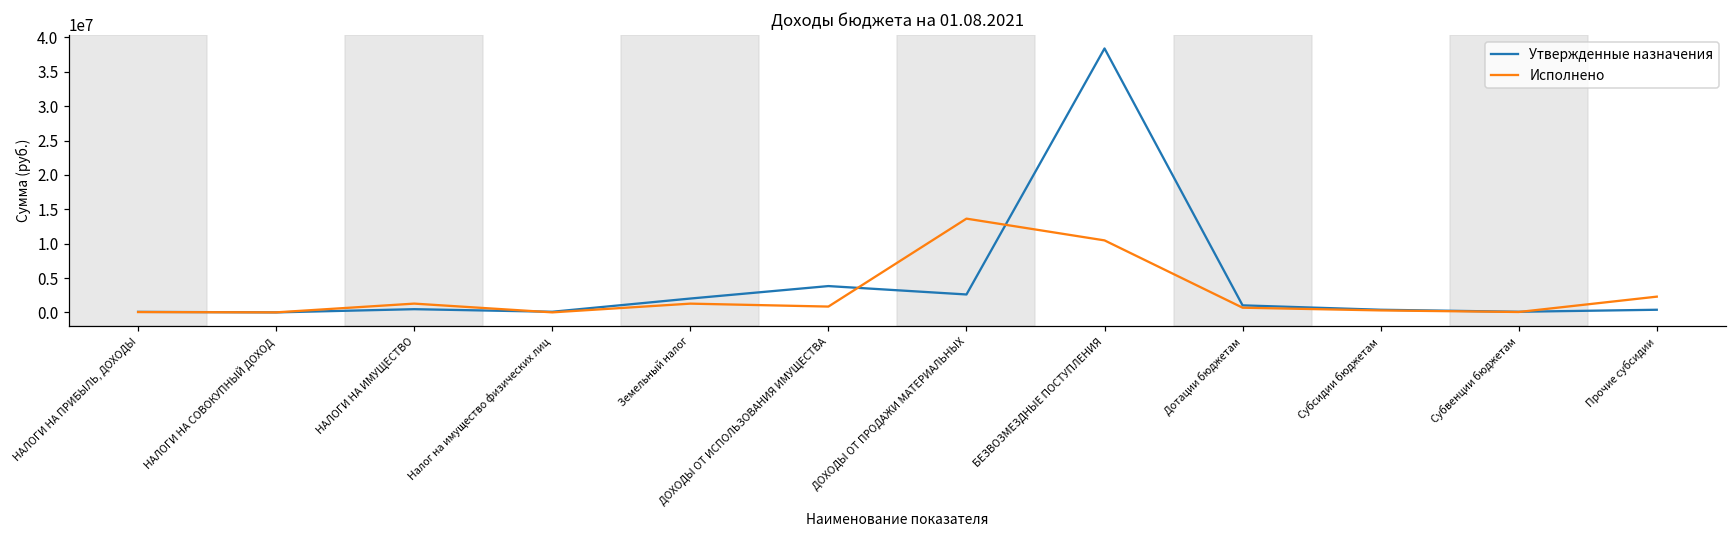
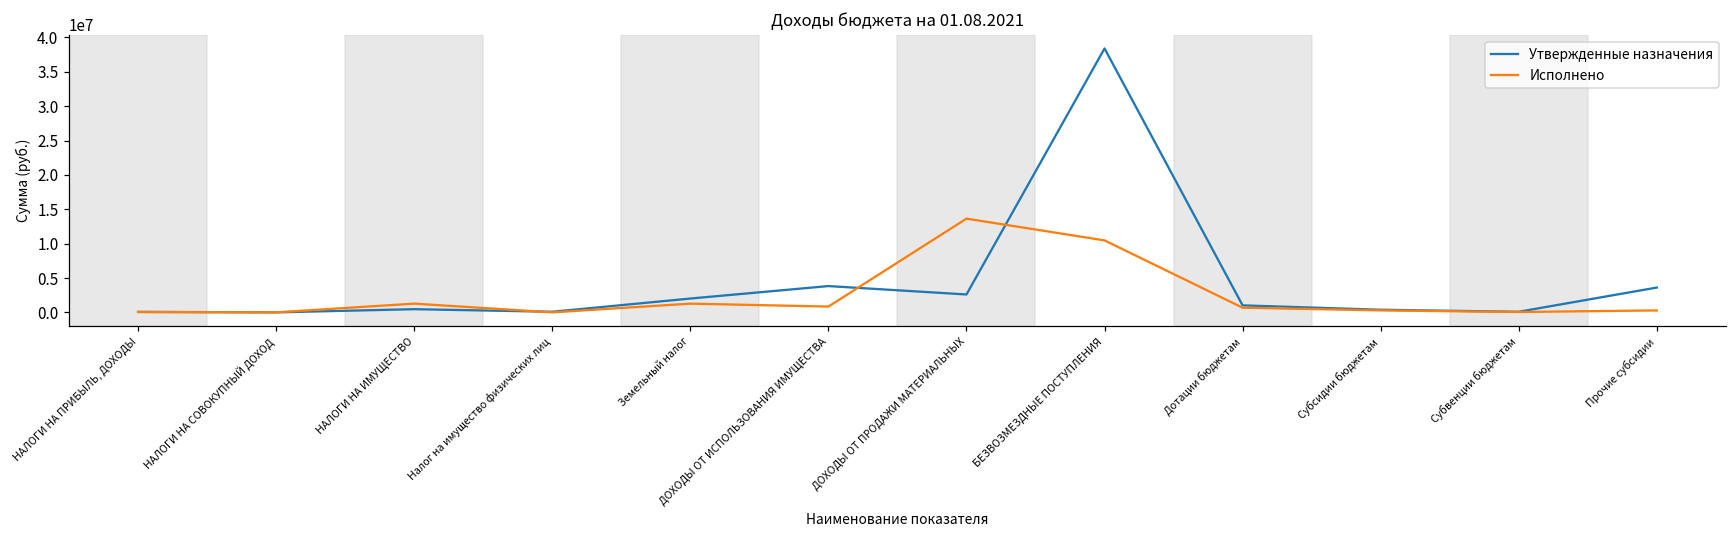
  {
    "Утвержденные назначения": {
      "НАЛОГИ НА ИМУЩЕСТВО": 0,
      "Земельный налог": 2000000,
      "ДОХОДЫ ОТ ИСПОЛЬЗОВАНИЯ ИМУЩЕСТВА": 4000000,
      "ДОХОДЫ ОТ ПРОДАЖИ МАТЕРИАЛЬНЫХ": 3000000,
      "БЕЗВОЗМЕЗДНЫЕ ПОСТУПЛЕНИЯ": 38000000,
-     "Прочие субсидии": 0
+     "Прочие субсидии": 4000000
    },
    "Исполнено": {
      "НАЛОГИ НА ИМУЩЕСТВО": 1000000,
      "Земельный налог": 1000000,
      "ДОХОДЫ ОТ ИСПОЛЬЗОВАНИЯ ИМУЩЕСТВА": 1000000,
      "ДОХОДЫ ОТ ПРОДАЖИ МАТЕРИАЛЬНЫХ": 14000000,
      "БЕЗВОЗМЕЗДНЫЕ ПОСТУПЛЕНИЯ": 10000000,
-     "Прочие субсидии": 2000000
+     "Прочие субсидии": 0
    }
  }
